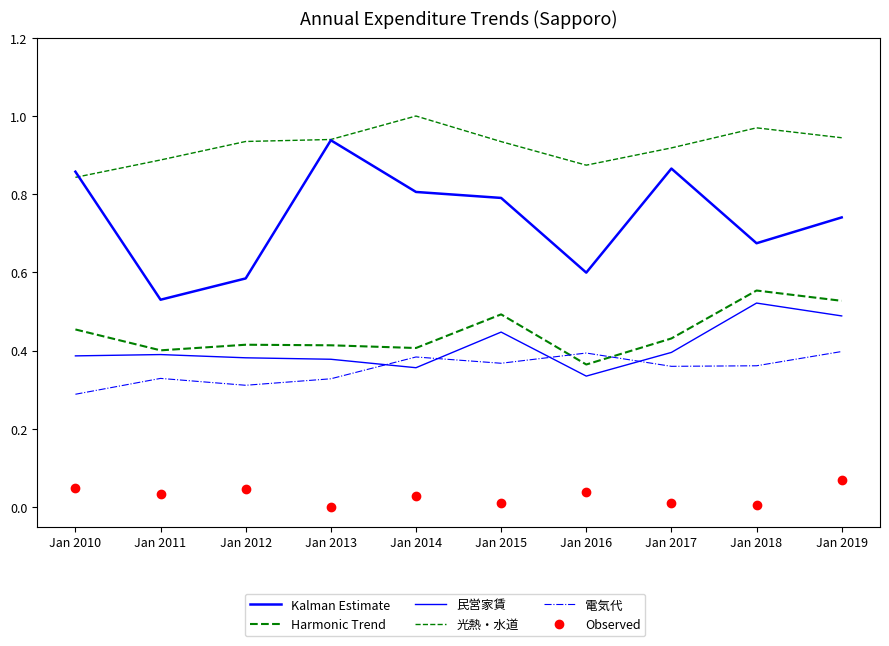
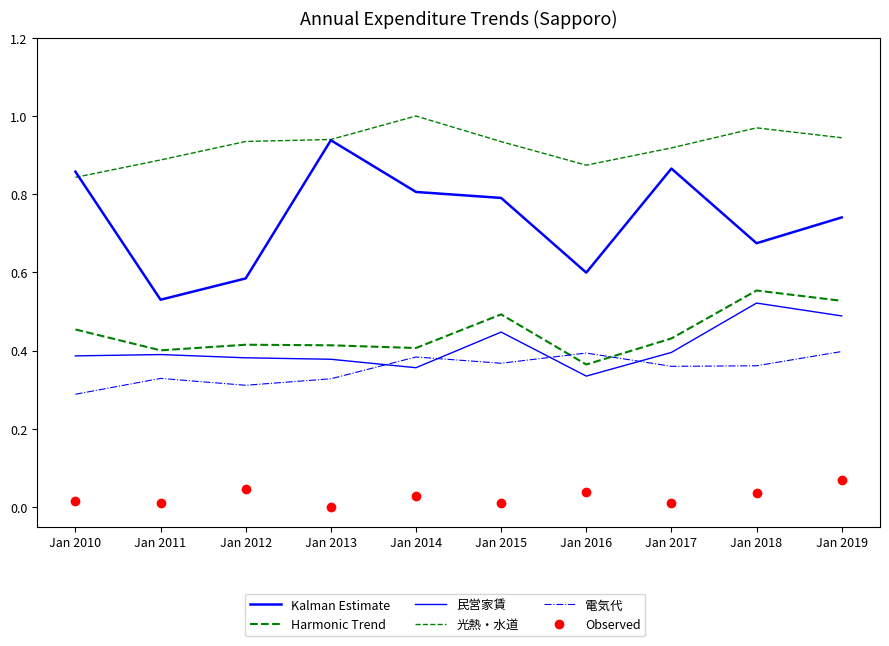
  {
    "Observed": {
-     "Jan 2010": 0.05,
-     "Jan 2011": 0.03,
+     "Jan 2010": 0.01,
+     "Jan 2011": 0.01,
      "Jan 2012": 0.05,
      "Jan 2013": 0.00,
      "Jan 2014": 0.03,
      "Jan 2015": 0.01,
      "Jan 2016": 0.04,
      "Jan 2017": 0.01,
-     "Jan 2018": 0.01,
+     "Jan 2018": 0.04,
      "Jan 2019": 0.07
    }
  }
